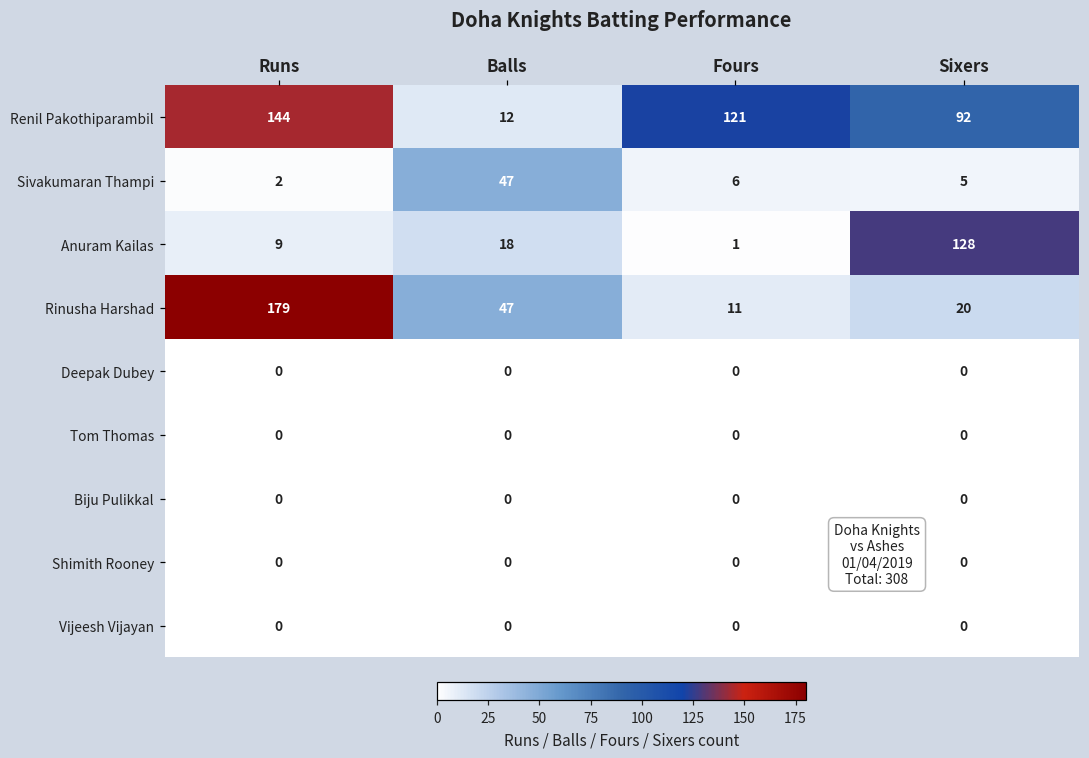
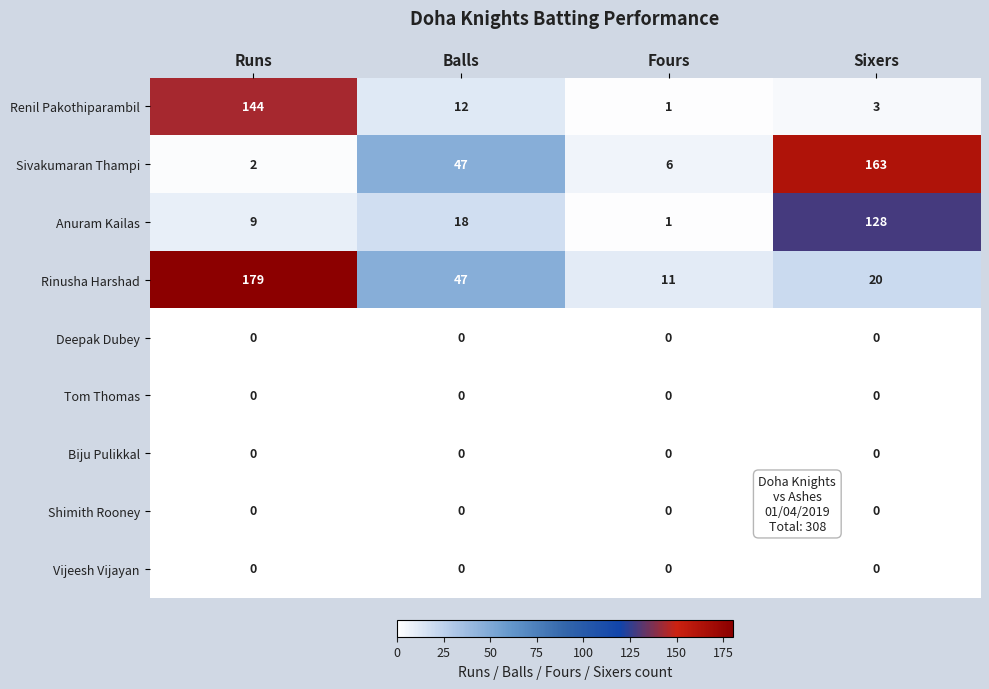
  {
    "Renil Pakothiparambil": {
      "Runs": 144,
      "Balls": 12,
-     "Fours": 121,
-     "Sixers": 92
+     "Fours": 1,
+     "Sixers": 3
    },
    "Sivakumaran Thampi": {
      "Runs": 2,
      "Balls": 47,
      "Fours": 6,
-     "Sixers": 5
+     "Sixers": 163
    },
    "Anuram Kailas": {
      "Runs": 9,
      "Balls": 18,
      "Fours": 1,
      "Sixers": 128
    },
    "Rinusha Harshad": {
      "Runs": 179,
      "Balls": 47,
      "Fours": 11,
      "Sixers": 20
    },
    "Deepak Dubey": {
      "Runs": 0,
      "Balls": 0,
      "Fours": 0,
      "Sixers": 0
    },
    "Tom Thomas": {
      "Runs": 0,
      "Balls": 0,
      "Fours": 0,
      "Sixers": 0
    },
    "Biju Pulikkal": {
      "Runs": 0,
      "Balls": 0,
      "Fours": 0,
      "Sixers": 0
    },
    "Shimith Rooney": {
      "Runs": 0,
      "Balls": 0,
      "Fours": 0,
      "Sixers": 0
    },
    "Vijeesh Vijayan": {
      "Runs": 0,
      "Balls": 0,
      "Fours": 0,
      "Sixers": 0
    }
  }
